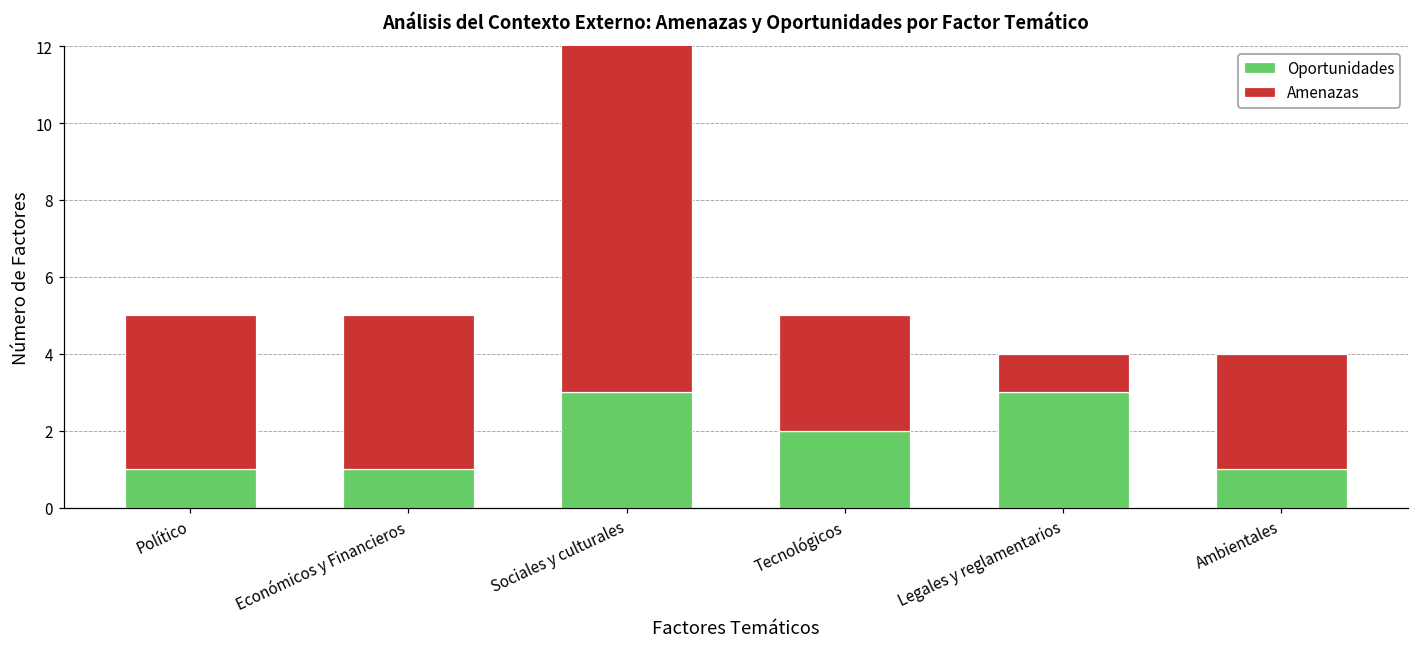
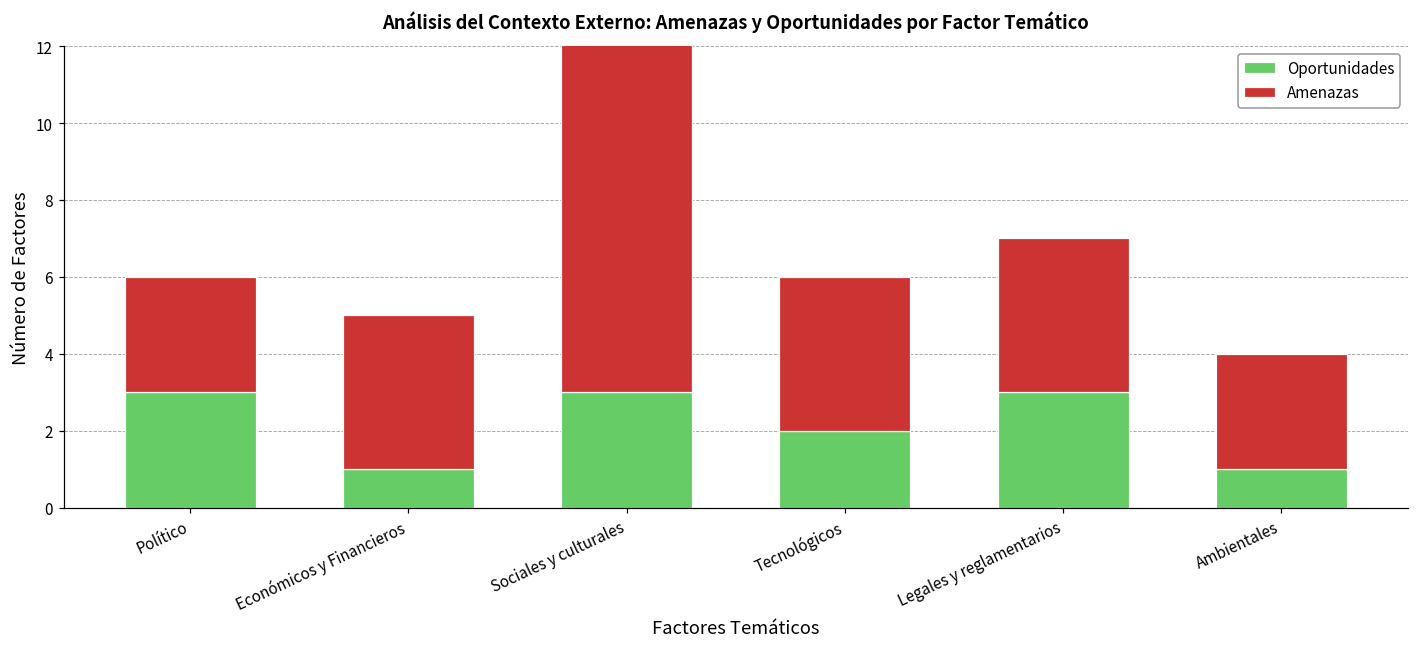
  {
    "Oportunidades": {
-     "Político": 1,
+     "Político": 3,
      "Económicos y Financieros": 1,
      "Sociales y culturales": 3,
      "Tecnológicos": 2,
      "Legales y reglamentarios": 3,
      "Ambientales": 1
    },
    "Amenazas": {
-     "Político": 4,
+     "Político": 3,
      "Económicos y Financieros": 4,
-     "Tecnológicos": 3,
-     "Legales y reglamentarios": 1,
+     "Tecnológicos": 4,
+     "Legales y reglamentarios": 4,
      "Ambientales": 3
    }
  }
